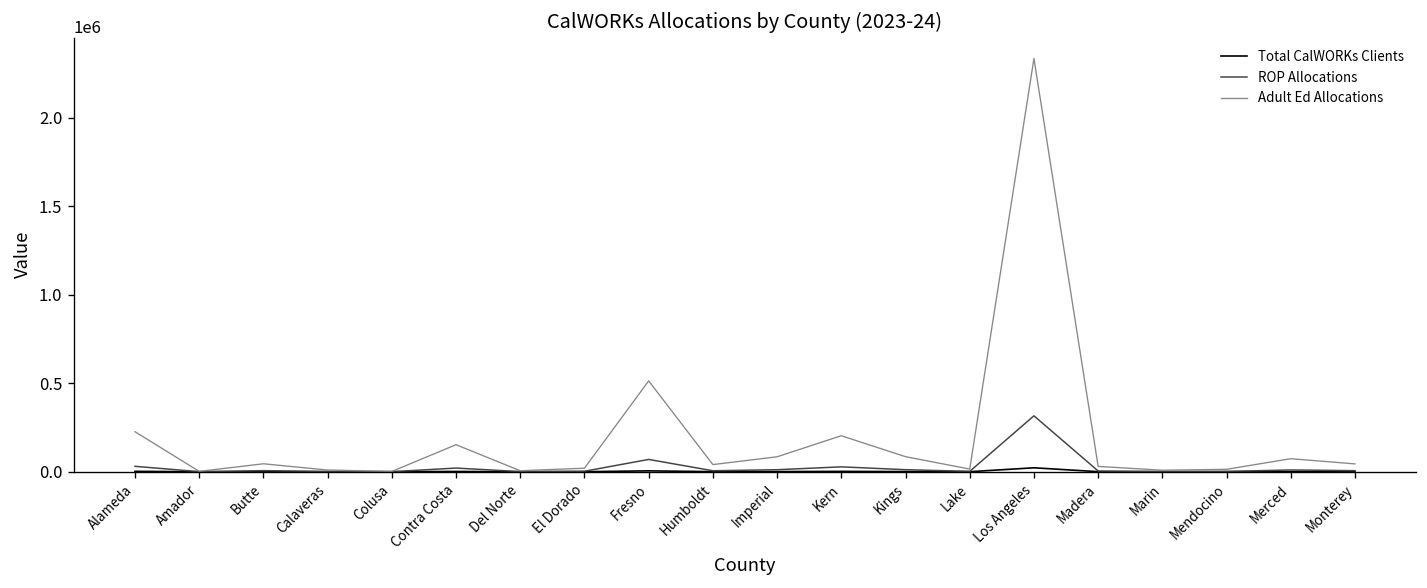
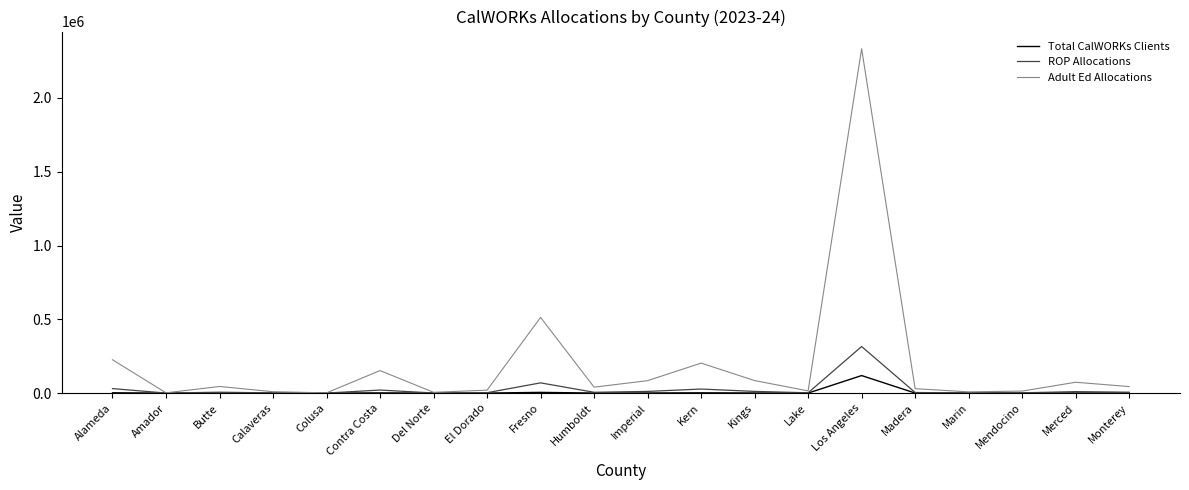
  {
    "Total CalWORKs Clients": {
      "Alameda": 0,
      "Contra Costa": 0,
      "Fresno": 0,
      "Kern": 0,
-     "Los Angeles": 20000
+     "Los Angeles": 120000
    },
    "ROP Allocations": {
      "Alameda": 30000,
      "Contra Costa": 20000,
      "Fresno": 70000,
      "Kern": 30000,
      "Los Angeles": 320000
    },
    "Adult Ed Allocations": {
      "Alameda": 230000,
      "Butte": 40000,
      "Contra Costa": 150000,
      "Fresno": 510000,
      "Humboldt": 40000,
      "Imperial": 80000,
      "Kern": 200000,
      "Kings": 80000,
      "Los Angeles": 2330000,
      "Madera": 30000,
      "Merced": 70000,
      "Monterey": 40000
    }
  }
